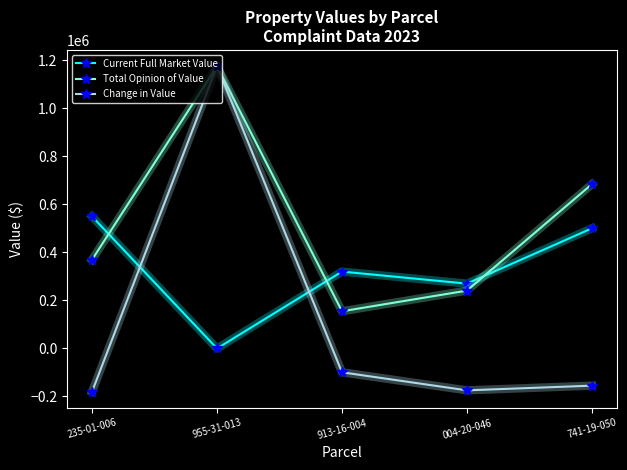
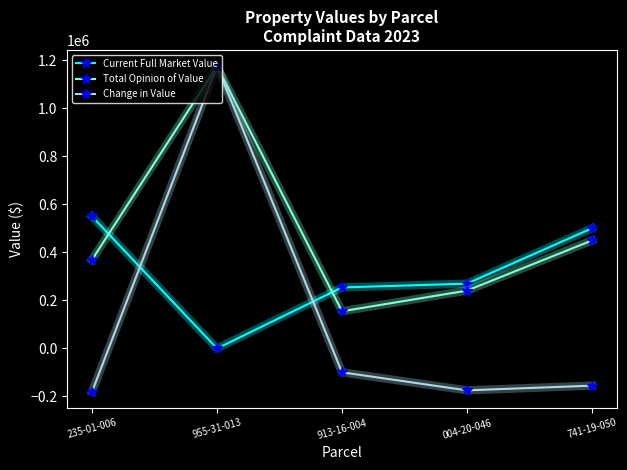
  {
    "Current Full Market Value": {
      "235-01-006": 550000,
      "955-31-013": 0,
-     "913-16-004": 320000,
+     "913-16-004": 250000,
      "004-20-046": 270000,
      "741-19-050": 500000
    },
    "Total Opinion of Value": {
      "235-01-006": 370000,
      "913-16-004": 160000,
      "004-20-046": 240000,
-     "741-19-050": 680000
+     "741-19-050": 450000
    },
    "Change in Value": {
      "235-01-006": -180000,
      "913-16-004": -100000,
      "004-20-046": -170000,
      "741-19-050": -150000
    }
  }
